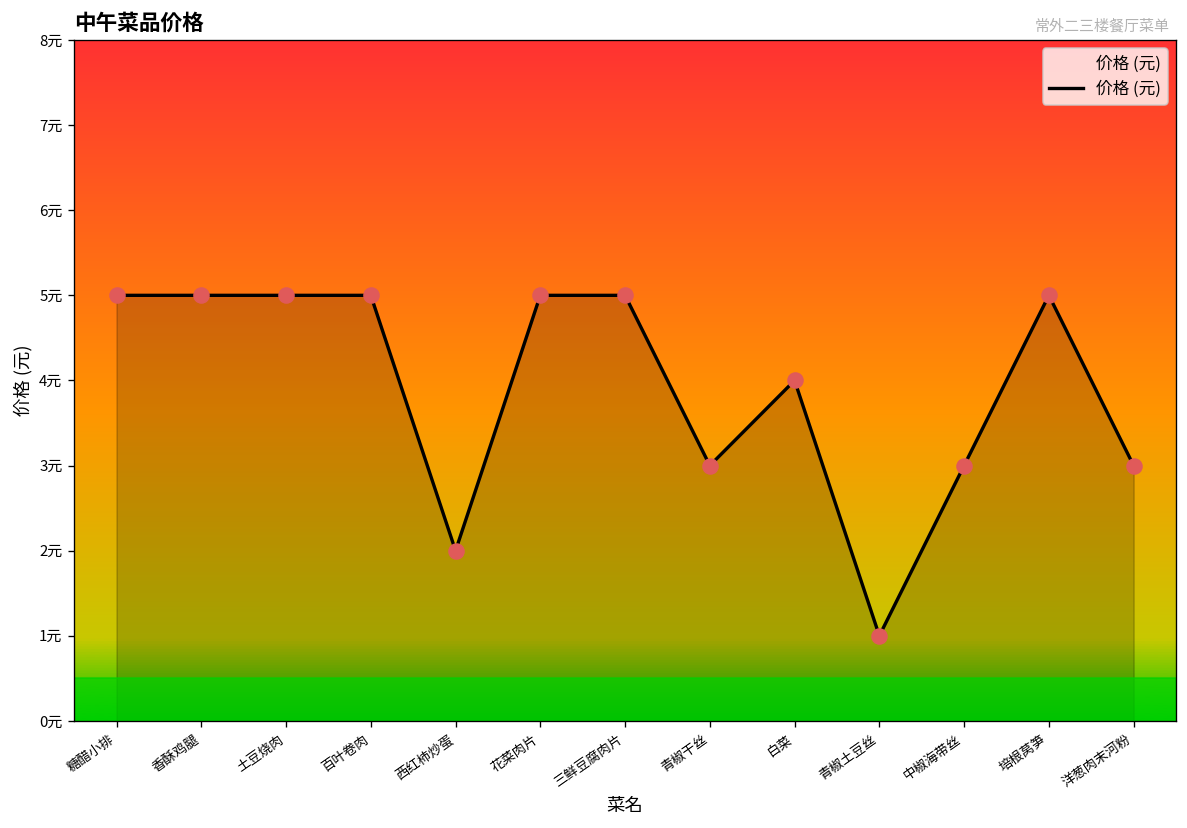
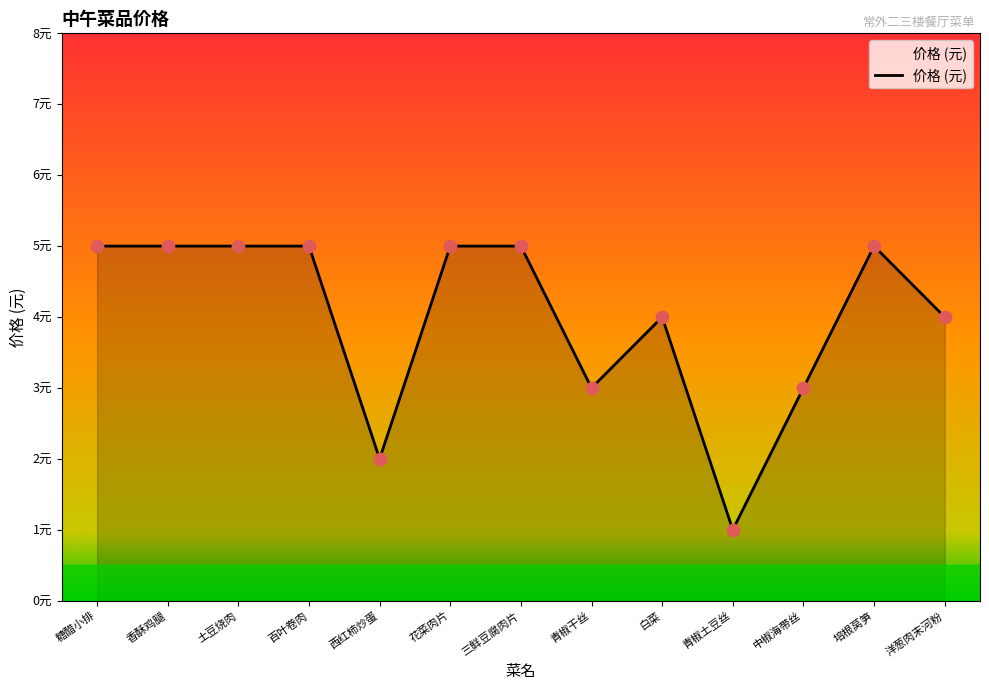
  {
    "糖醋小排": "5元",
    "香酥鸡腿": "5元",
    "土豆烧肉": "5元",
    "百叶卷肉": "5元",
    "西红柿炒蛋": "2元",
    "花菜肉片": "5元",
    "三鲜豆腐肉片": "5元",
    "青椒干丝": "3元",
    "白菜": "4元",
    "青椒土豆丝": "1元",
    "中椒海带丝": "3元",
    "培根莴笋": "5元",
-   "洋葱肉末河粉": "3元"
+   "洋葱肉末河粉": "4元"
  }
